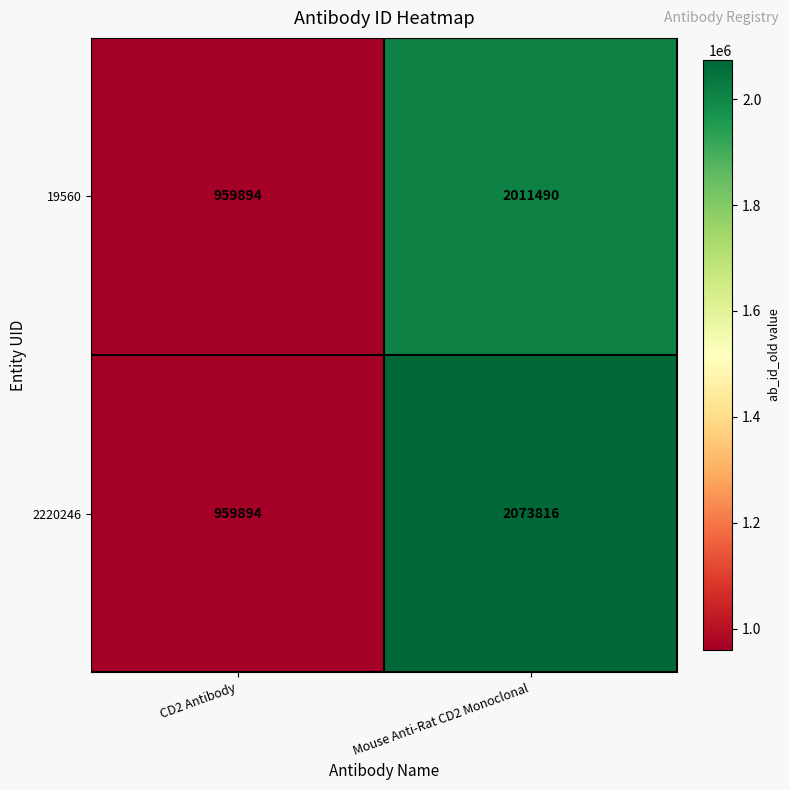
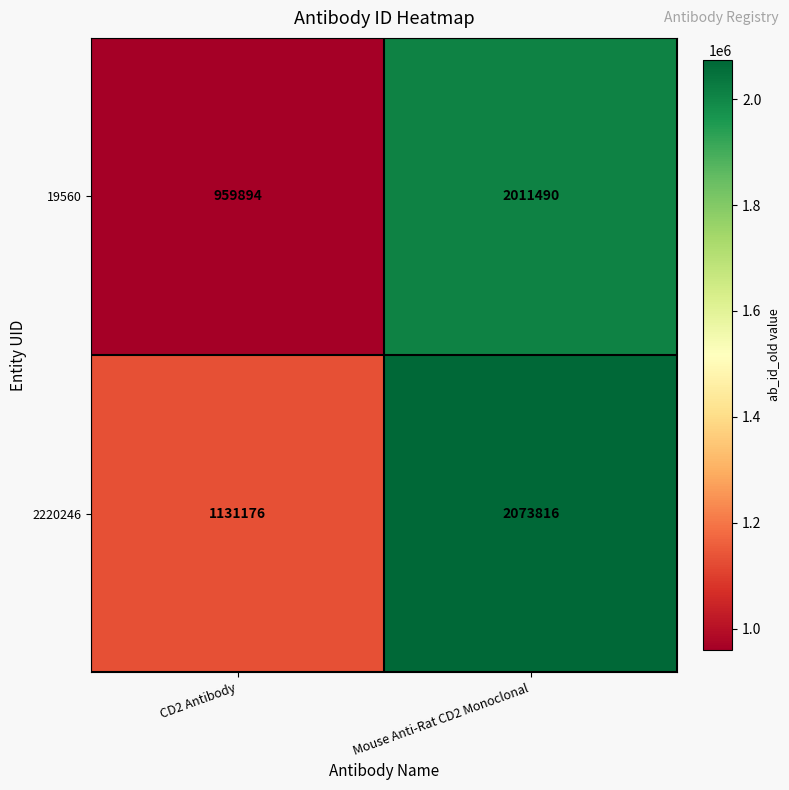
  {
    "19560": {
      "CD2 Antibody": 959894,
      "Mouse Anti-Rat CD2 Monoclonal": 2011490
    },
    "2220246": {
-     "CD2 Antibody": 959894,
+     "CD2 Antibody": 1131176,
      "Mouse Anti-Rat CD2 Monoclonal": 2073816
    }
  }
